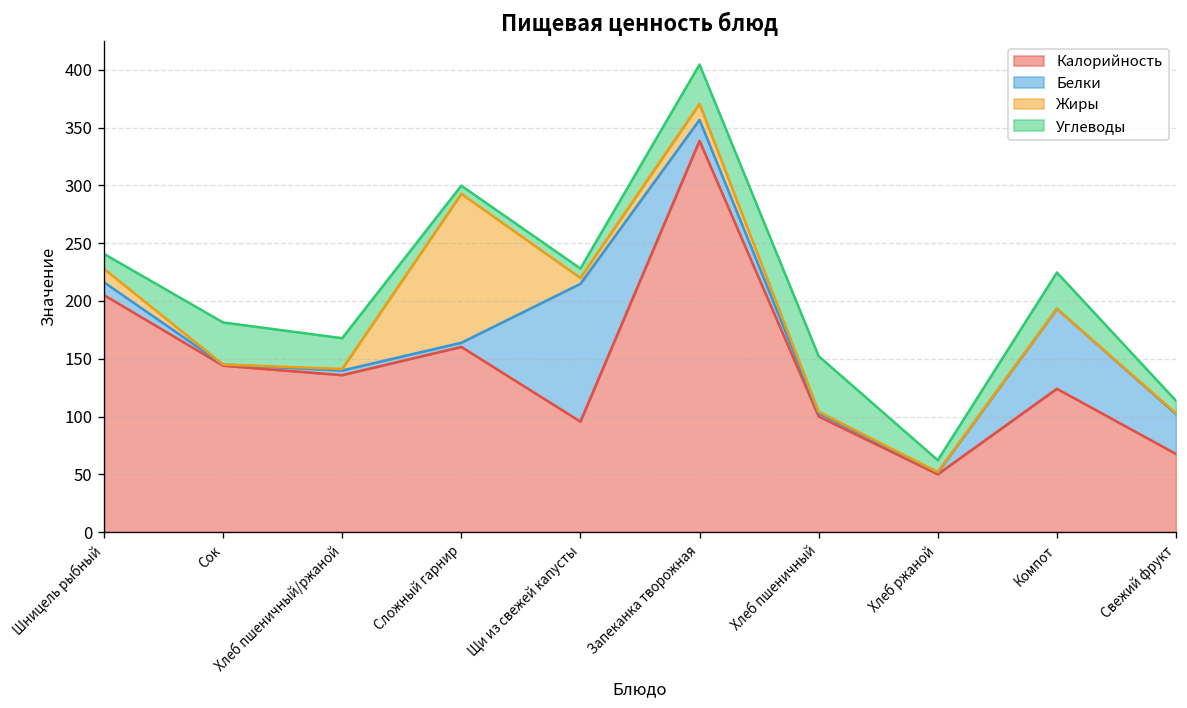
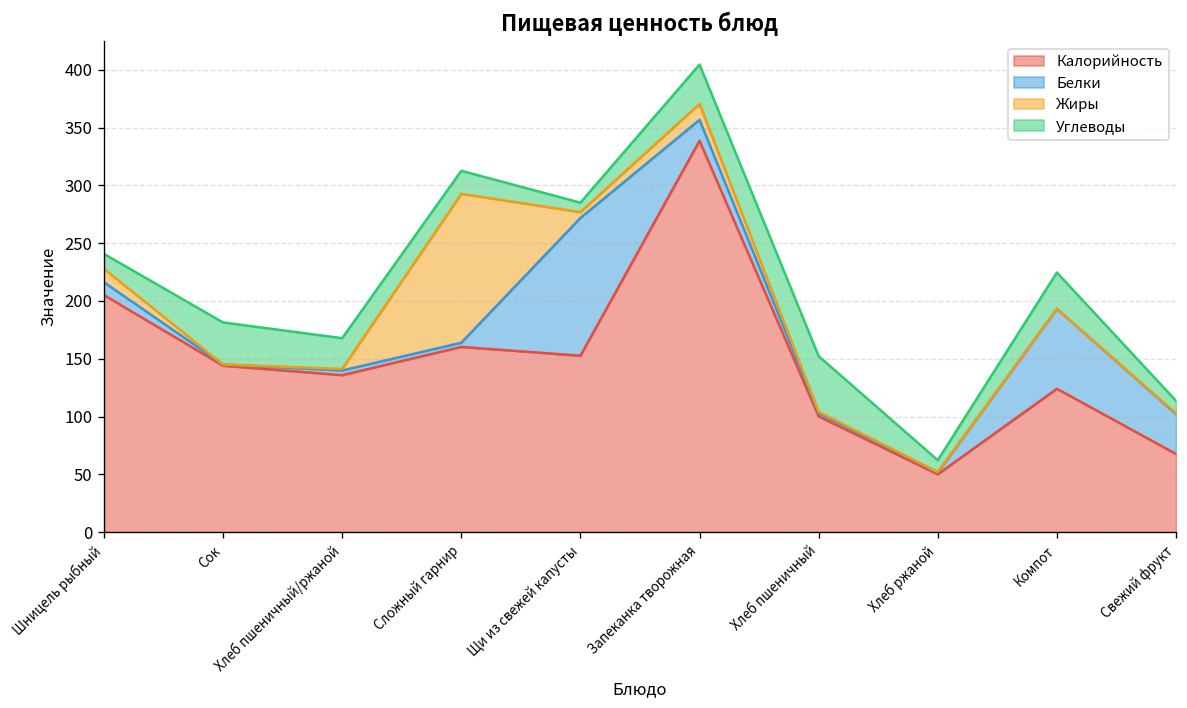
  {
    "Калорийность": {
      "Шницель рыбный": 210,
      "Хлеб пшеничный/ржаной": 140,
      "Сложный гарнир": 160,
-     "Щи из свежей капусты": 100,
+     "Щи из свежей капусты": 150,
      "Запеканка творожная": 340,
      "Хлеб пшеничный": 100,
      "Компот": 120,
      "Свежий фрукт": 70
    },
    "Белки": {
      "Шницель рыбный": 10,
      "Сложный гарнир": 0,
      "Щи из свежей капусты": 120,
      "Запеканка творожная": 20
    },
    "Жиры": {
      "Шницель рыбный": 10,
      "Сложный гарнир": 130,
      "Щи из свежей капусты": 10,
      "Запеканка творожная": 10
    },
    "Углеводы": {
      "Шницель рыбный": 10,
      "Сок": 40,
      "Хлеб пшеничный/ржаной": 30,
-     "Сложный гарнир": 10,
+     "Сложный гарнир": 20,
      "Щи из свежей капусты": 10,
      "Запеканка творожная": 30,
      "Хлеб пшеничный": 50,
      "Хлеб ржаной": 10,
      "Компот": 30,
      "Свежий фрукт": 10
    }
  }
